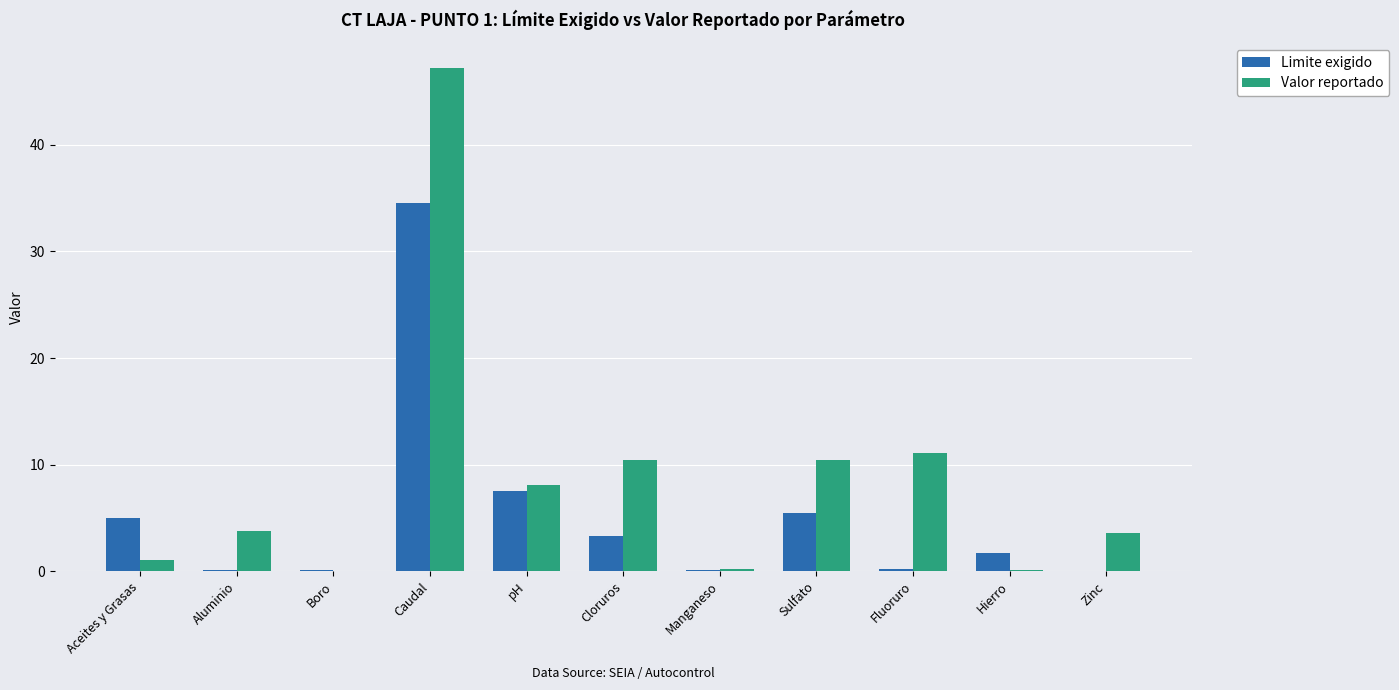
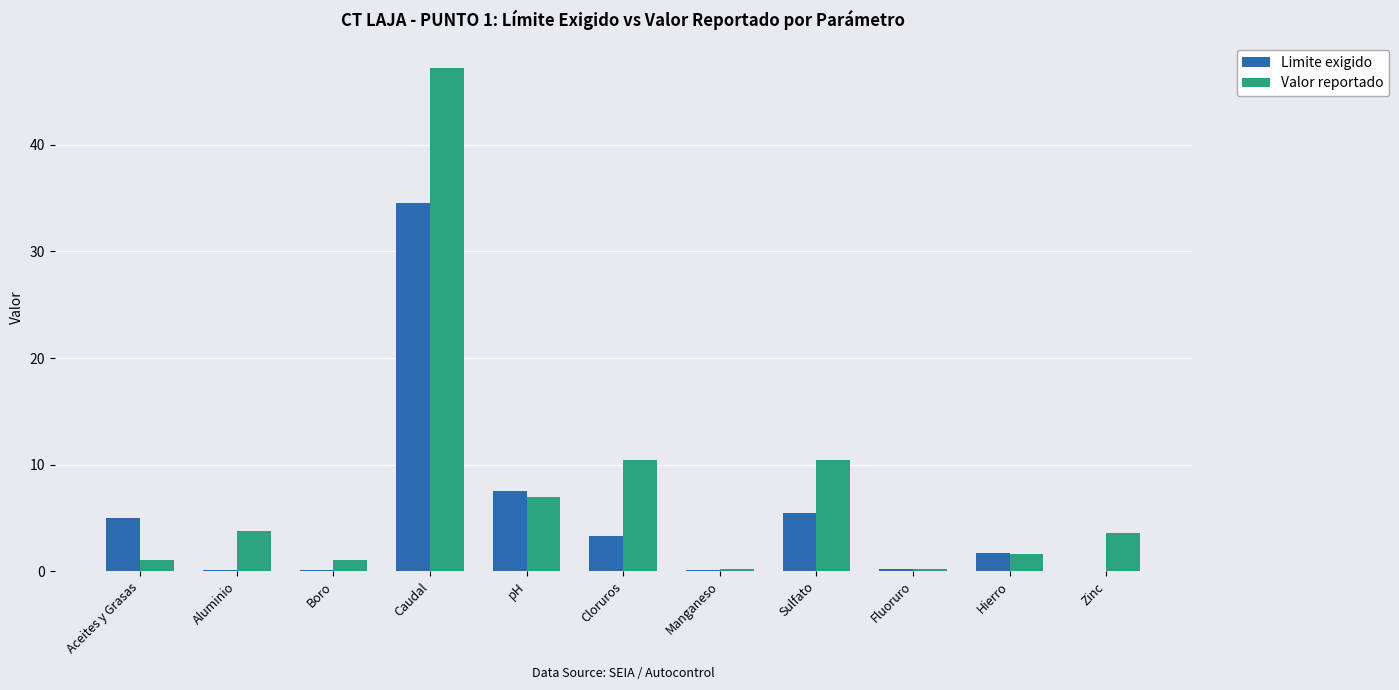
  {
    "Limite exigido": {
      "Aceites y Grasas": 5.0,
      "Caudal": 34.6,
      "pH": 7.5,
      "Cloruros": 3.3,
      "Sulfato": 5.5,
      "Hierro": 1.7
    },
    "Valor reportado": {
      "Aceites y Grasas": 1.0,
      "Aluminio": 3.7,
-     "Boro": 0.0,
+     "Boro": 1.0,
      "Caudal": 47.2,
-     "pH": 8.1,
+     "pH": 7.0,
      "Cloruros": 10.5,
      "Sulfato": 10.5,
-     "Fluoruro": 11.1,
-     "Hierro": 0.1,
+     "Fluoruro": 0.2,
+     "Hierro": 1.6,
      "Zinc": 3.5
    }
  }
